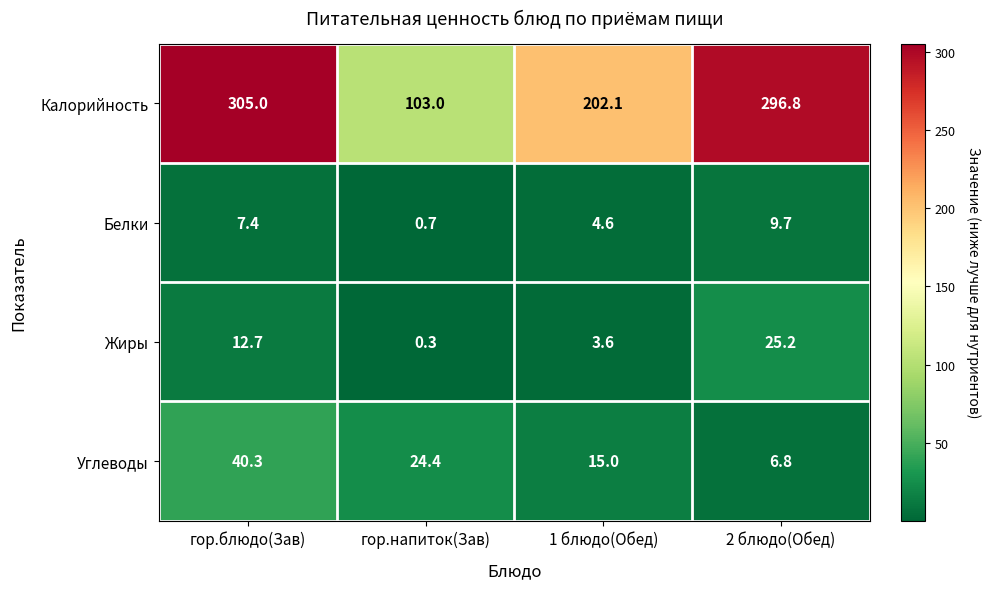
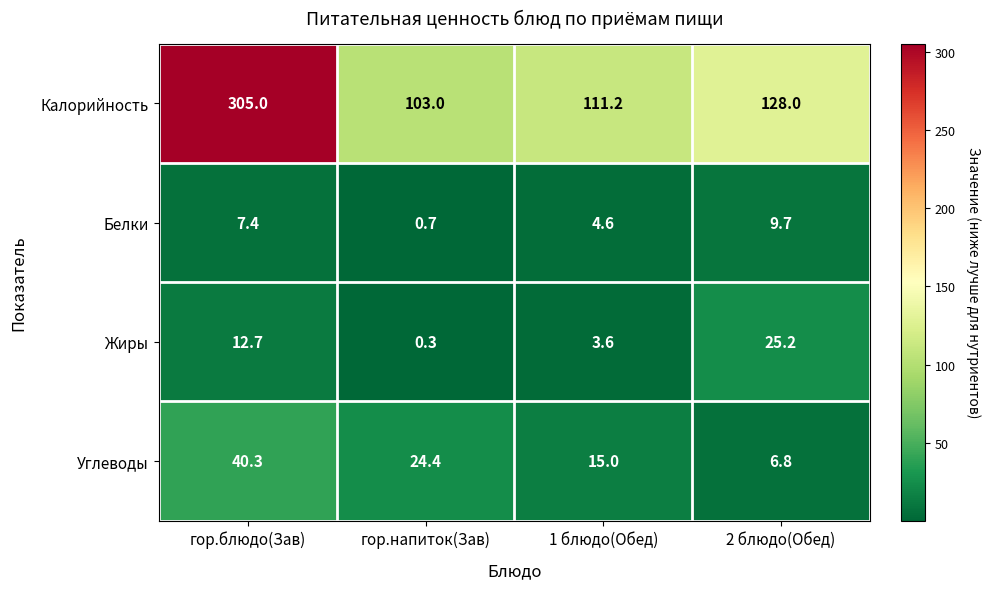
  {
    "Калорийность": {
      "гор.блюдо(Зав)": 305.0,
      "гор.напиток(Зав)": 103.0,
-     "1 блюдо(Обед)": 202.1,
-     "2 блюдо(Обед)": 296.8
+     "1 блюдо(Обед)": 111.2,
+     "2 блюдо(Обед)": 128.0
    },
    "Белки": {
      "гор.блюдо(Зав)": 7.4,
      "гор.напиток(Зав)": 0.7,
      "1 блюдо(Обед)": 4.6,
      "2 блюдо(Обед)": 9.7
    },
    "Жиры": {
      "гор.блюдо(Зав)": 12.7,
      "гор.напиток(Зав)": 0.3,
      "1 блюдо(Обед)": 3.6,
      "2 блюдо(Обед)": 25.2
    },
    "Углеводы": {
      "гор.блюдо(Зав)": 40.3,
      "гор.напиток(Зав)": 24.4,
      "1 блюдо(Обед)": 15.0,
      "2 блюдо(Обед)": 6.8
    }
  }
